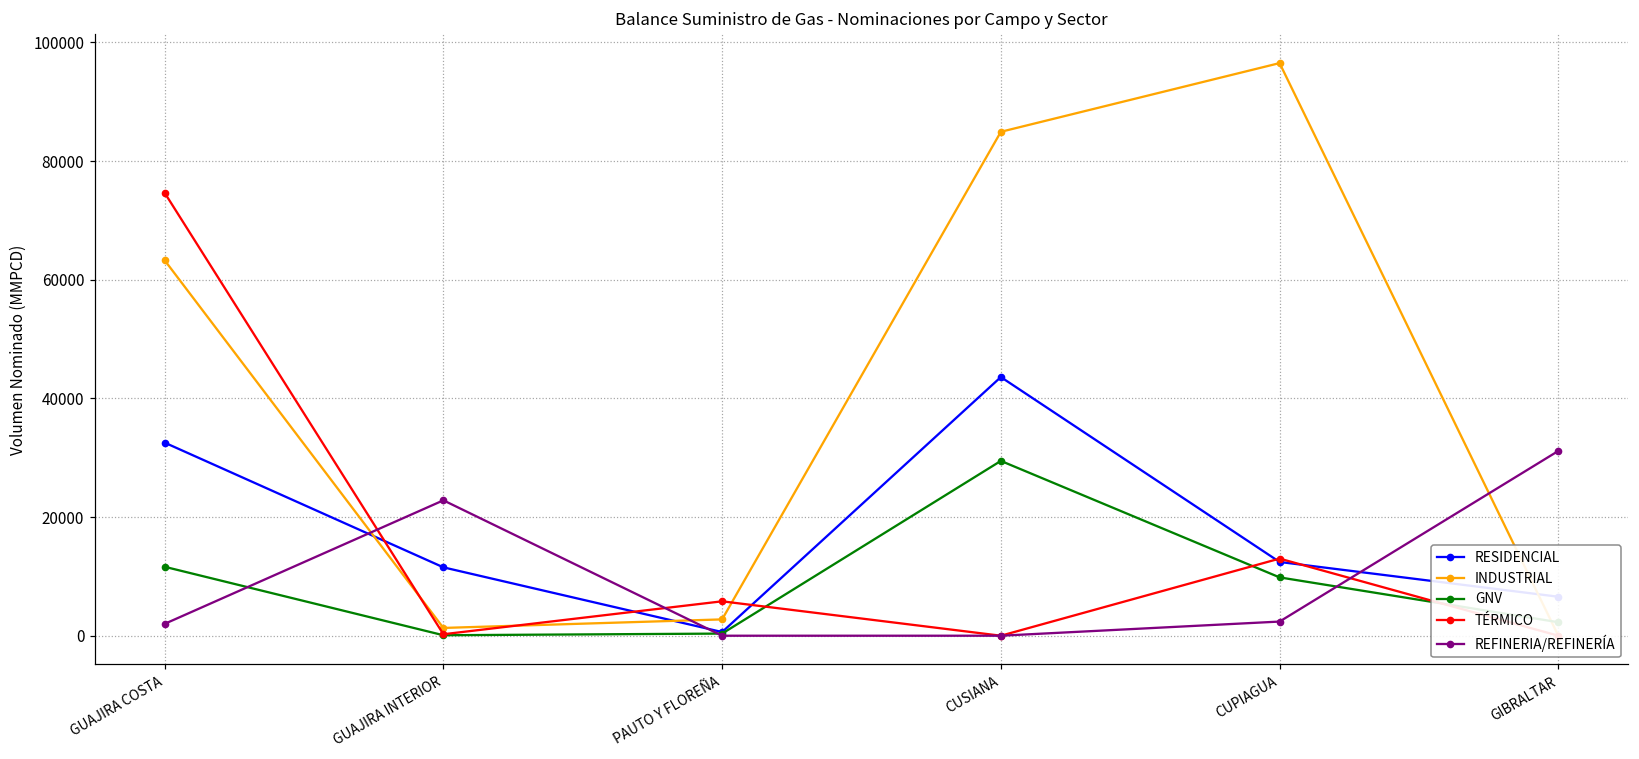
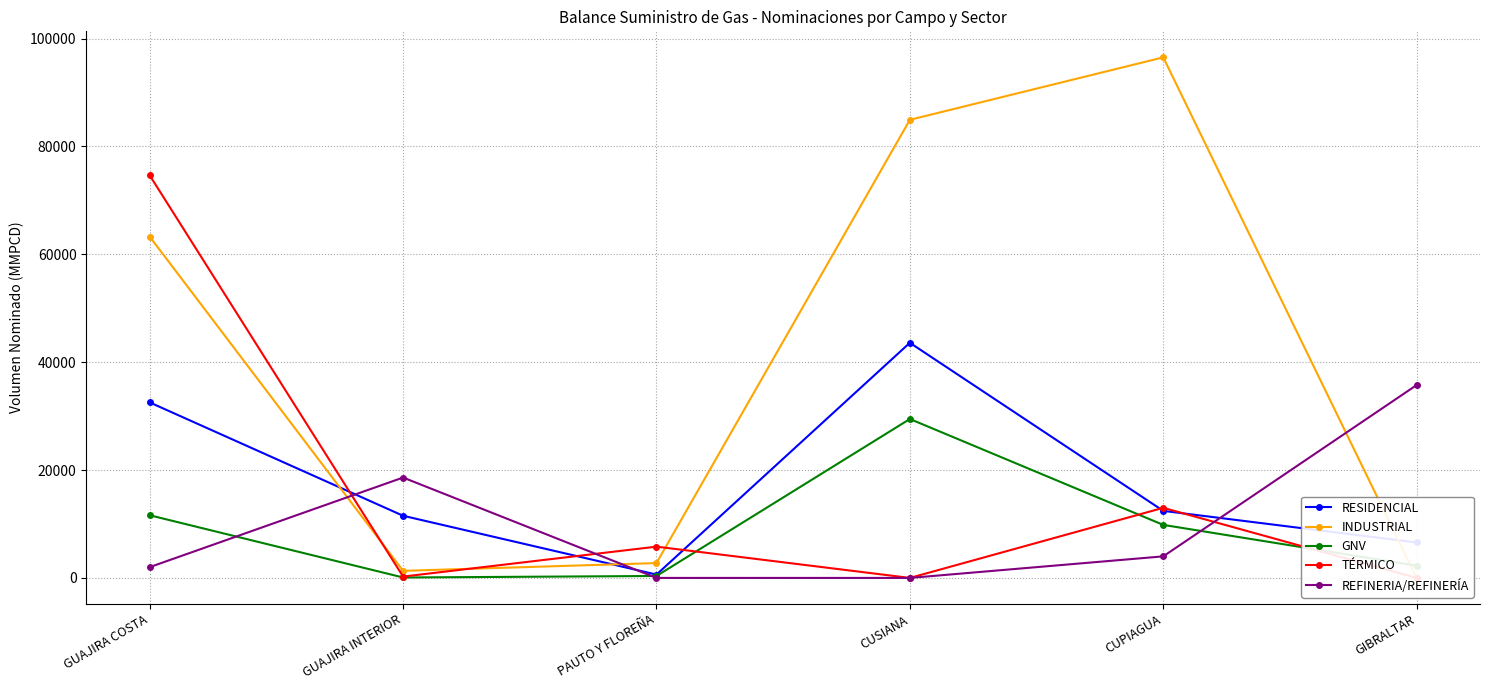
  {
    "RESIDENCIAL": {
      "GUAJIRA COSTA": 33000,
      "GUAJIRA INTERIOR": 12000,
      "CUSIANA": 44000,
      "CUPIAGUA": 12000
    },
    "INDUSTRIAL": {
      "GUAJIRA COSTA": 63000,
      "GUAJIRA INTERIOR": 1000,
      "PAUTO Y FLOREÑA": 3000,
      "CUSIANA": 85000,
      "CUPIAGUA": 97000
    },
    "GNV": {
      "GUAJIRA COSTA": 12000,
      "CUSIANA": 29000,
      "CUPIAGUA": 10000
    },
    "TÉRMICO": {
      "GUAJIRA COSTA": 75000,
      "PAUTO Y FLOREÑA": 6000,
      "CUPIAGUA": 13000
    },
    "REFINERIA/REFINERÍA": {
      "GUAJIRA COSTA": 2000,
-     "GUAJIRA INTERIOR": 23000,
-     "CUPIAGUA": 2000,
-     "GIBRALTAR": 31000
+     "GUAJIRA INTERIOR": 19000,
+     "CUPIAGUA": 4000,
+     "GIBRALTAR": 36000
    }
  }
